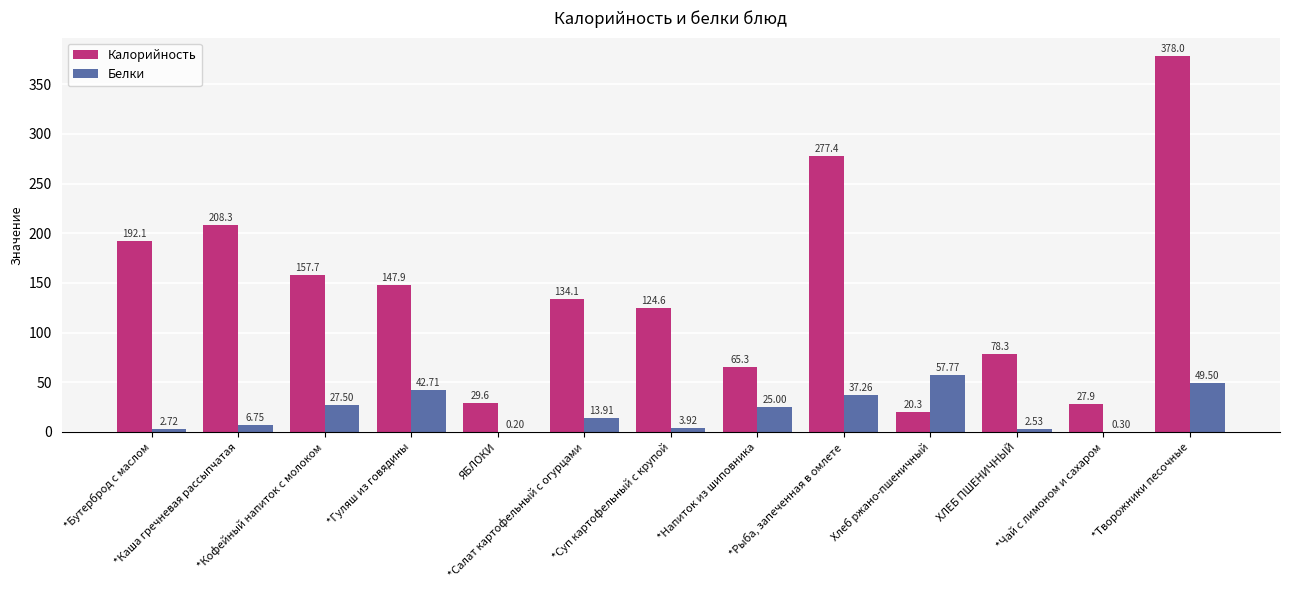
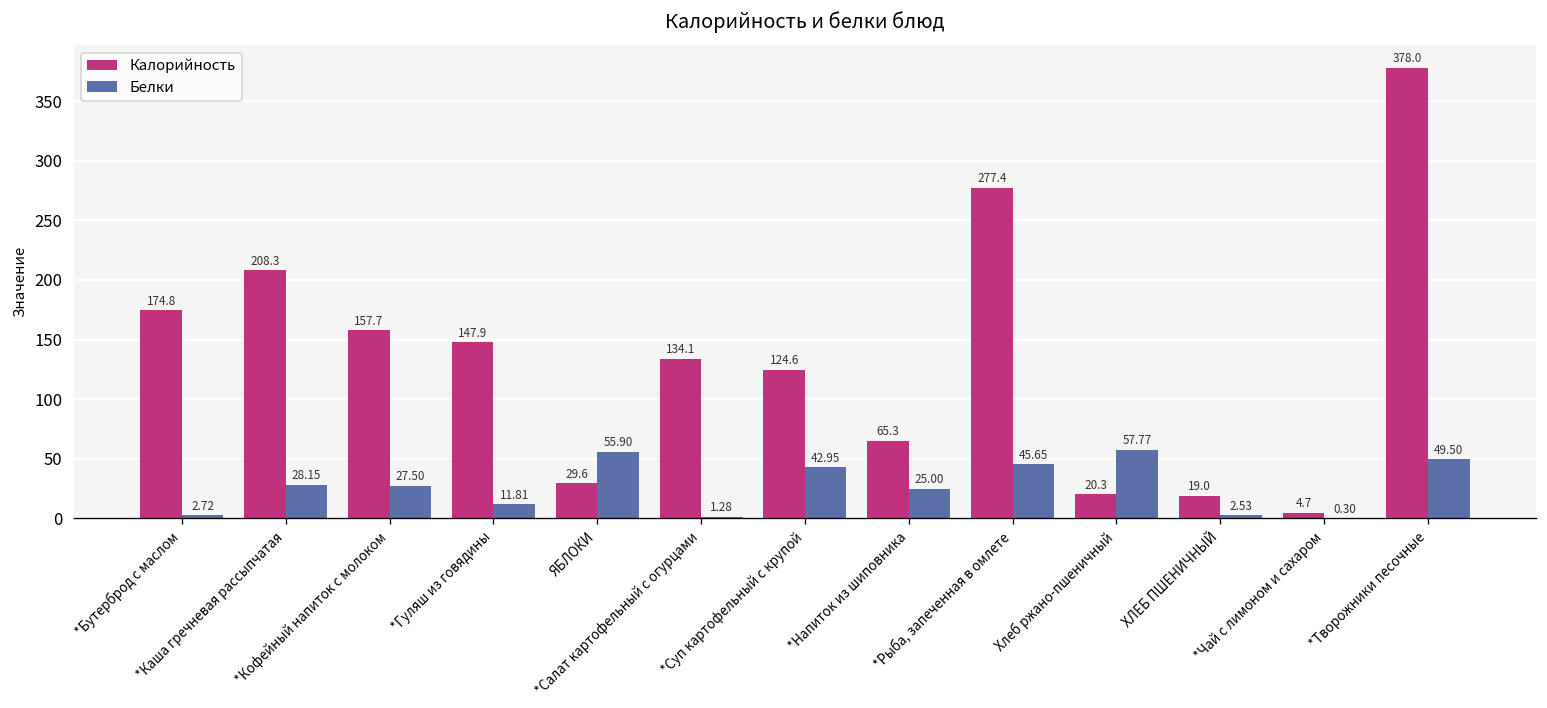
  {
    "Калорийность": {
-     "*Бутерброд с маслом": 192.1,
+     "*Бутерброд с маслом": 174.8,
      "*Каша гречневая рассыпчатая": 208.3,
      "*Кофейный напиток с молоком": 157.7,
      "*Гуляш из говядины": 147.9,
      "ЯБЛОКИ": 29.6,
      "*Салат картофельный с огурцами": 134.1,
      "*Суп картофельный с крупой": 124.6,
      "*Напиток из шиповника": 65.3,
      "*Рыба, запеченная в омлете": 277.4,
      "Хлеб ржано-пшеничный": 20.3,
-     "ХЛЕБ ПШЕНИЧНЫЙ": 78.3,
-     "*Чай с лимоном и сахаром": 27.9,
+     "ХЛЕБ ПШЕНИЧНЫЙ": 19.0,
+     "*Чай с лимоном и сахаром": 4.7,
      "*Творожники песочные": 378.0
    },
    "Белки": {
      "*Бутерброд с маслом": 2.72,
-     "*Каша гречневая рассыпчатая": 6.75,
+     "*Каша гречневая рассыпчатая": 28.15,
      "*Кофейный напиток с молоком": 27.50,
-     "*Гуляш из говядины": 42.71,
-     "ЯБЛОКИ": 0.20,
-     "*Салат картофельный с огурцами": 13.91,
-     "*Суп картофельный с крупой": 3.92,
+     "*Гуляш из говядины": 11.81,
+     "ЯБЛОКИ": 55.90,
+     "*Салат картофельный с огурцами": 1.28,
+     "*Суп картофельный с крупой": 42.95,
      "*Напиток из шиповника": 25.00,
-     "*Рыба, запеченная в омлете": 37.26,
+     "*Рыба, запеченная в омлете": 45.65,
      "Хлеб ржано-пшеничный": 57.77,
      "ХЛЕБ ПШЕНИЧНЫЙ": 2.53,
      "*Чай с лимоном и сахаром": 0.30,
      "*Творожники песочные": 49.50
    }
  }
